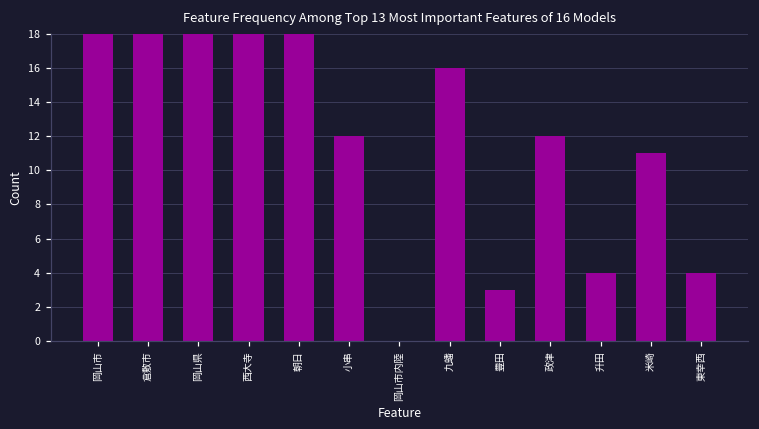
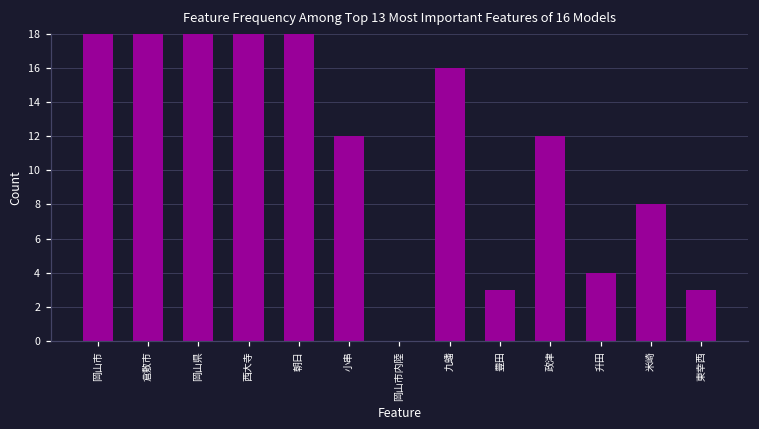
  {
    "小串": 12,
    "岡山市内陸": 0,
    "九蟠": 16,
    "豊田": 3,
    "政津": 12,
    "升田": 4,
-   "米崎": 11,
-   "東幸西": 4
+   "米崎": 8,
+   "東幸西": 3
  }
